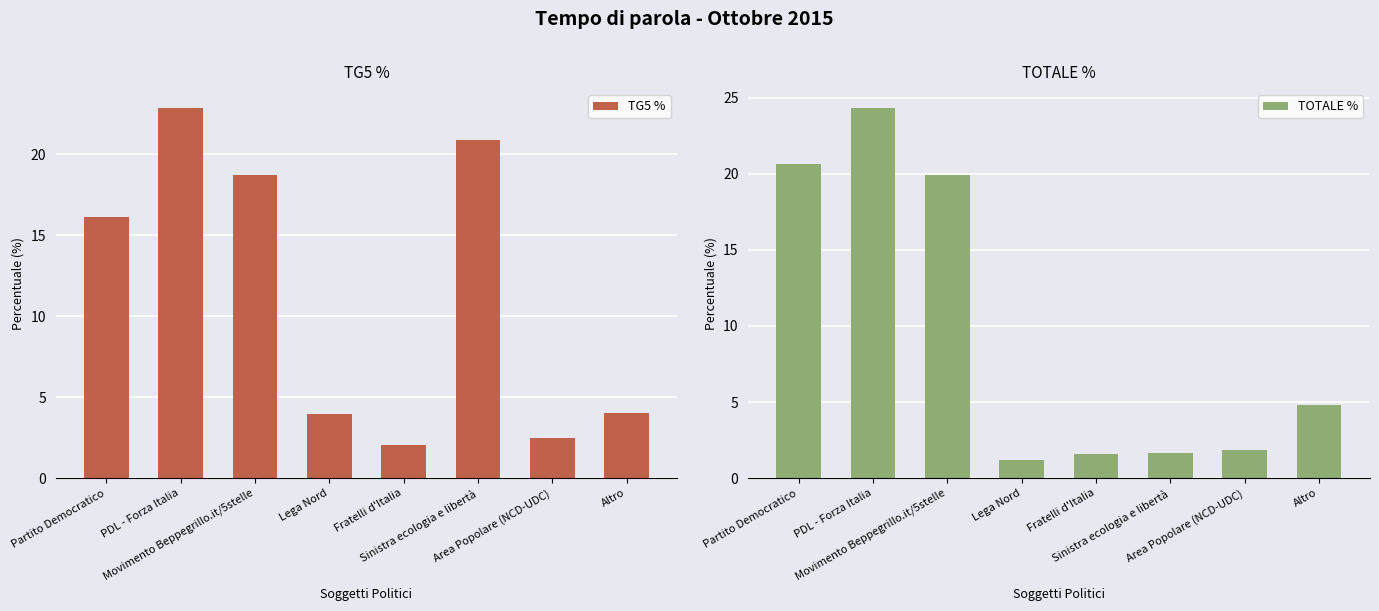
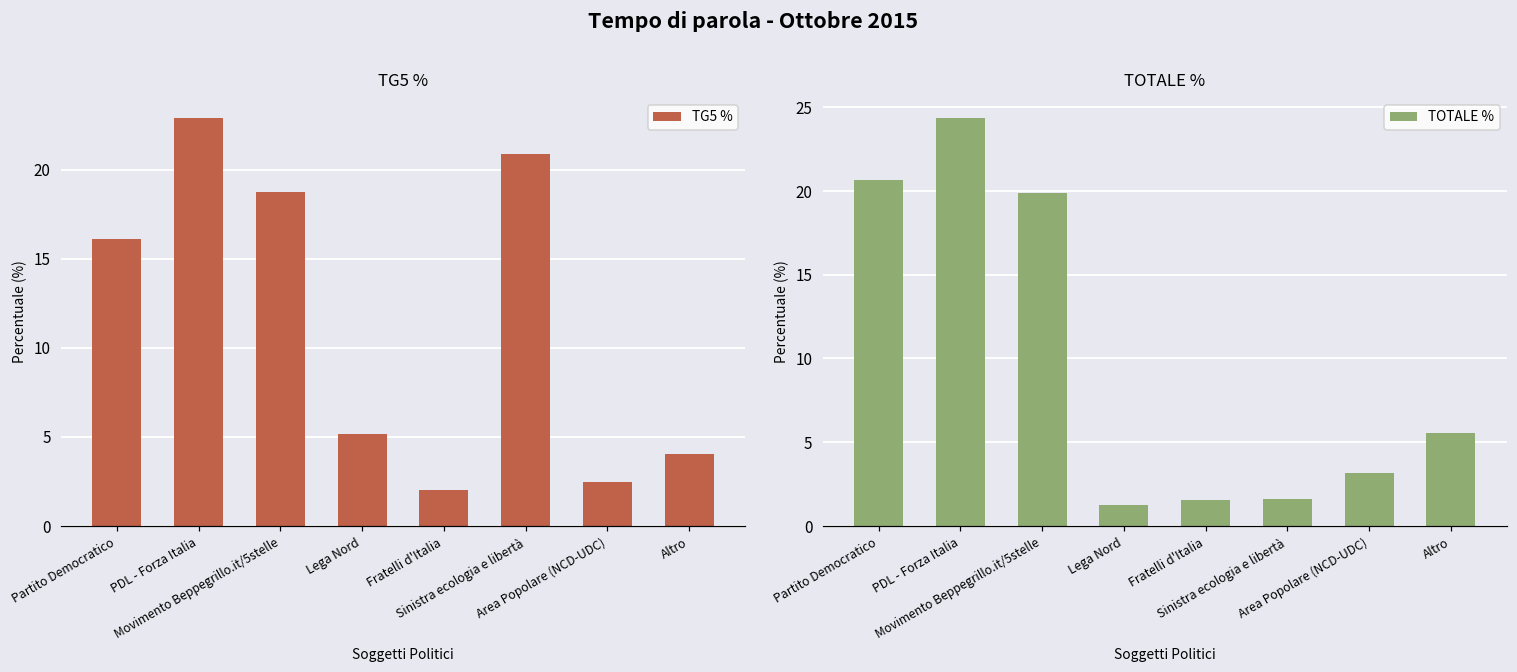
  {
    "TG5 %": {
      "Partito Democratico": 16.1,
      "PDL - Forza Italia": 22.9,
      "Movimento Beppegrillo.it/5stelle": 18.7,
-     "Lega Nord": 4.0,
+     "Lega Nord": 5.1,
      "Fratelli d'Italia": 2.0,
      "Sinistra ecologia e libertà": 20.9,
      "Area Popolare (NCD-UDC)": 2.5,
      "Altro": 4.0
    },
    "TOTALE %": {
      "Partito Democratico": 20.7,
      "PDL - Forza Italia": 24.3,
      "Movimento Beppegrillo.it/5stelle": 19.9,
      "Lega Nord": 1.2,
      "Fratelli d'Italia": 1.6,
      "Sinistra ecologia e libertà": 1.6,
-     "Area Popolare (NCD-UDC)": 1.9,
-     "Altro": 4.8
+     "Area Popolare (NCD-UDC)": 3.2,
+     "Altro": 5.5
    }
  }
